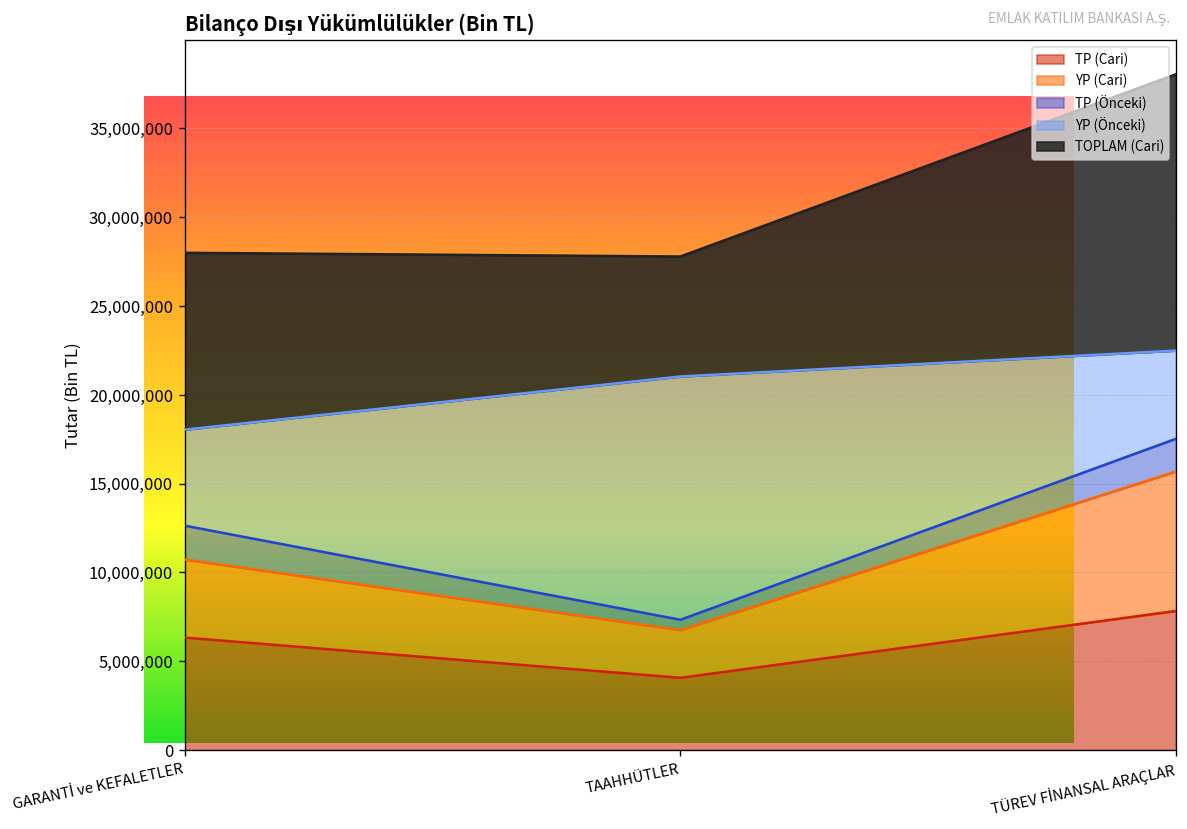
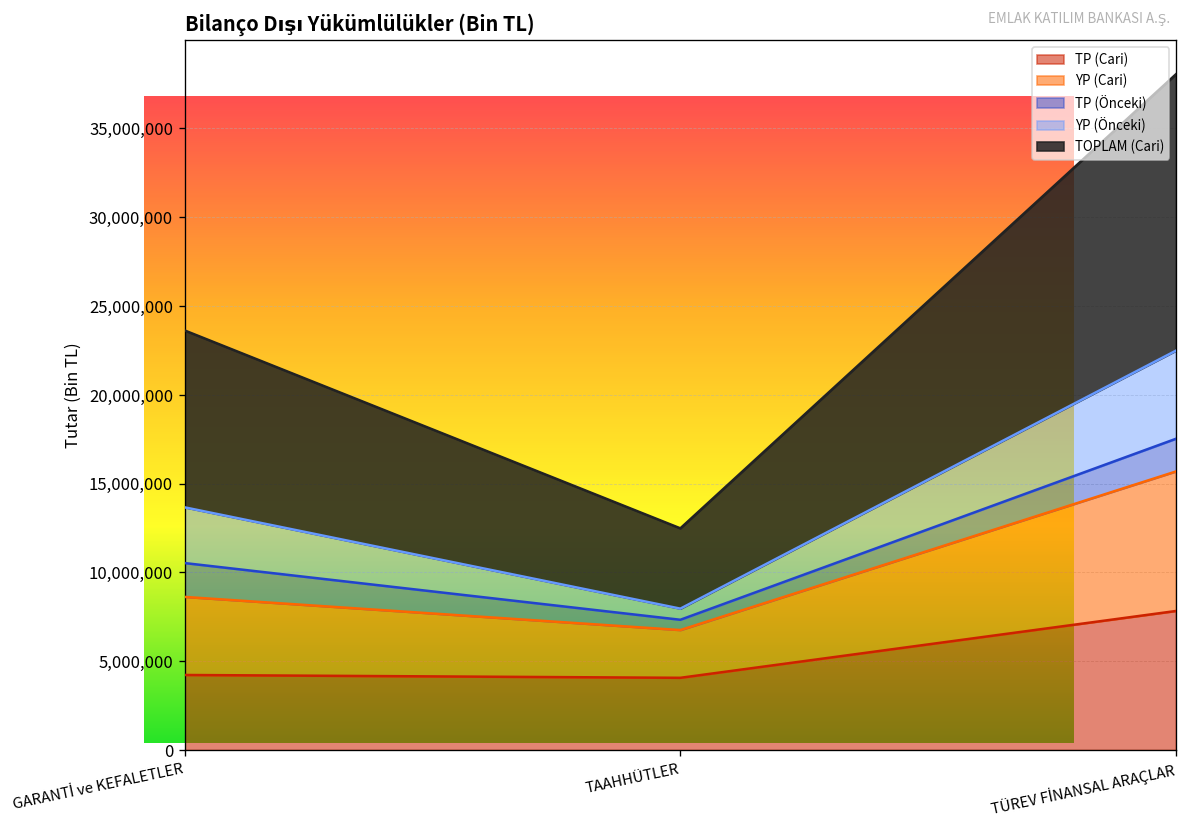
  {
    "TP (Cari)": {
-     "GARANTİ ve KEFALETLER": "6,300,000",
+     "GARANTİ ve KEFALETLER": "4,200,000",
      "TAAHHÜTLER": "4,100,000",
      "TÜREV FİNANSAL ARAÇLAR": "7,800,000"
    },
    "YP (Cari)": {
      "GARANTİ ve KEFALETLER": "4,400,000",
      "TAAHHÜTLER": "2,700,000",
      "TÜREV FİNANSAL ARAÇLAR": "7,900,000"
    },
    "TP (Önceki)": {
      "GARANTİ ve KEFALETLER": "1,900,000",
      "TAAHHÜTLER": "600,000",
      "TÜREV FİNANSAL ARAÇLAR": "1,800,000"
    },
    "YP (Önceki)": {
-     "GARANTİ ve KEFALETLER": "5,400,000",
-     "TAAHHÜTLER": "13,700,000",
+     "GARANTİ ve KEFALETLER": "3,100,000",
+     "TAAHHÜTLER": "600,000",
      "TÜREV FİNANSAL ARAÇLAR": "5,000,000"
    },
    "TOPLAM (Cari)": {
      "GARANTİ ve KEFALETLER": "10,000,000",
-     "TAAHHÜTLER": "6,800,000",
+     "TAAHHÜTLER": "4,500,000",
      "TÜREV FİNANSAL ARAÇLAR": "15,600,000"
    }
  }
